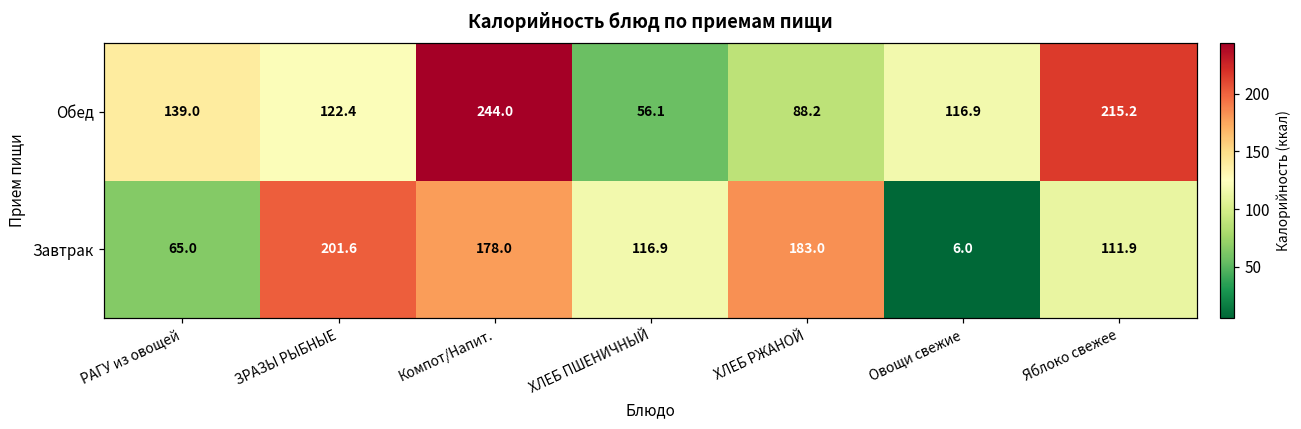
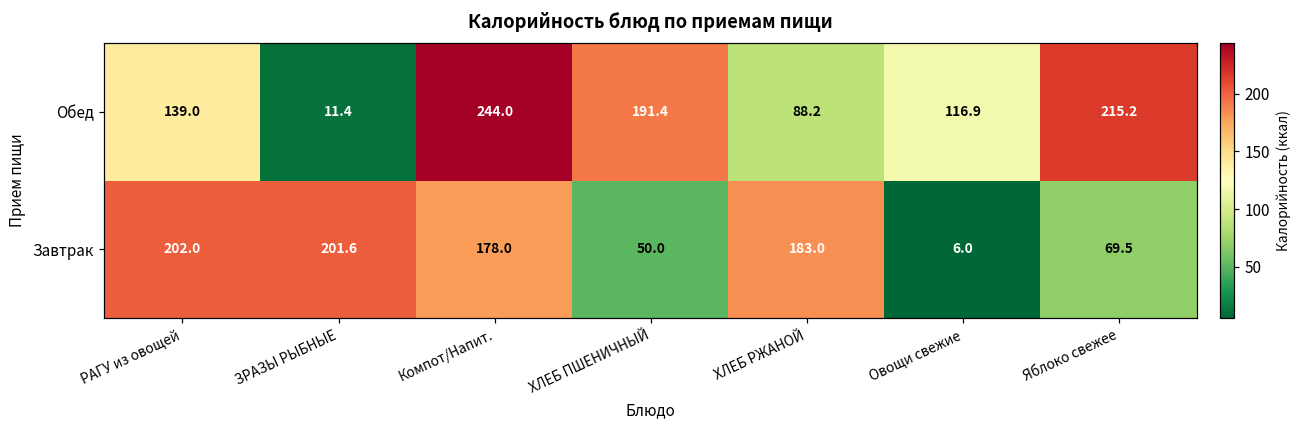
  {
    "Обед": {
      "РАГУ из овощей": 139.0,
-     "ЗРАЗЫ РЫБНЫЕ": 122.4,
+     "ЗРАЗЫ РЫБНЫЕ": 11.4,
      "Компот/Напит.": 244.0,
-     "ХЛЕБ ПШЕНИЧНЫЙ": 56.1,
+     "ХЛЕБ ПШЕНИЧНЫЙ": 191.4,
      "ХЛЕБ РЖАНОЙ": 88.2,
      "Овощи свежие": 116.9,
      "Яблоко свежее": 215.2
    },
    "Завтрак": {
-     "РАГУ из овощей": 65.0,
+     "РАГУ из овощей": 202.0,
      "ЗРАЗЫ РЫБНЫЕ": 201.6,
      "Компот/Напит.": 178.0,
-     "ХЛЕБ ПШЕНИЧНЫЙ": 116.9,
+     "ХЛЕБ ПШЕНИЧНЫЙ": 50.0,
      "ХЛЕБ РЖАНОЙ": 183.0,
      "Овощи свежие": 6.0,
-     "Яблоко свежее": 111.9
+     "Яблоко свежее": 69.5
    }
  }
